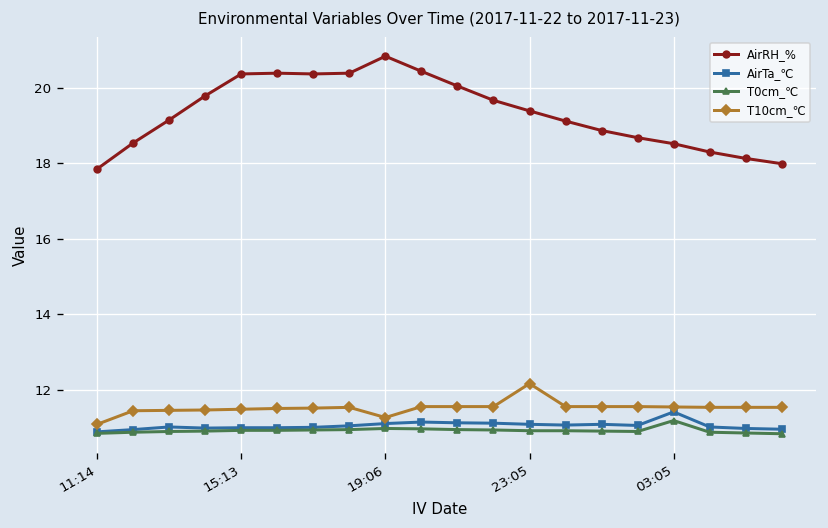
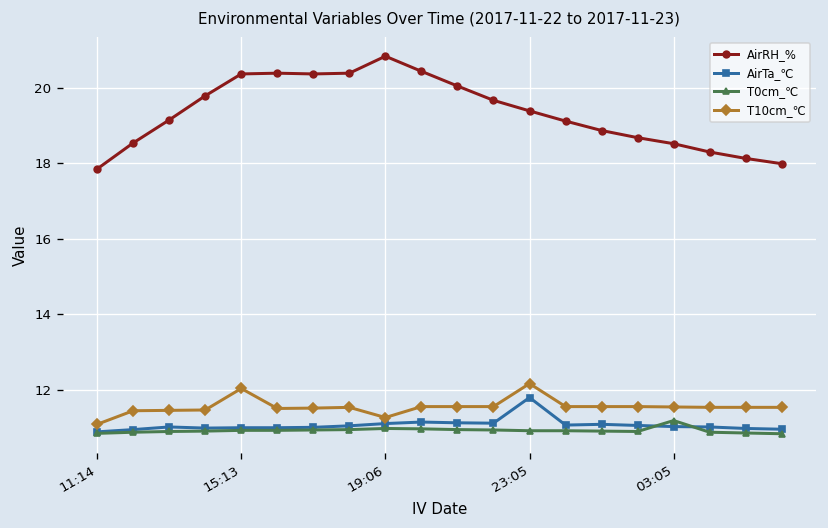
  {
    "AirRH_%": {
      "11:14": 17.9,
      "15:13": 20.4,
      "19:06": 20.8,
      "23:05": 19.4,
      "03:05": 18.5
    },
    "AirTa_℃": {
      "19:06": 11.1,
-     "23:05": 11.1,
-     "03:05": 11.4
+     "23:05": 11.8,
+     "03:05": 11.0
    },
    "T0cm_℃": {
      "19:06": 11.0,
      "23:05": 10.9,
      "03:05": 11.2
    },
    "T10cm_℃": {
      "11:14": 11.1,
-     "15:13": 11.5,
+     "15:13": 12.0,
      "19:06": 11.3,
      "23:05": 12.2,
      "03:05": 11.5
    }
  }
